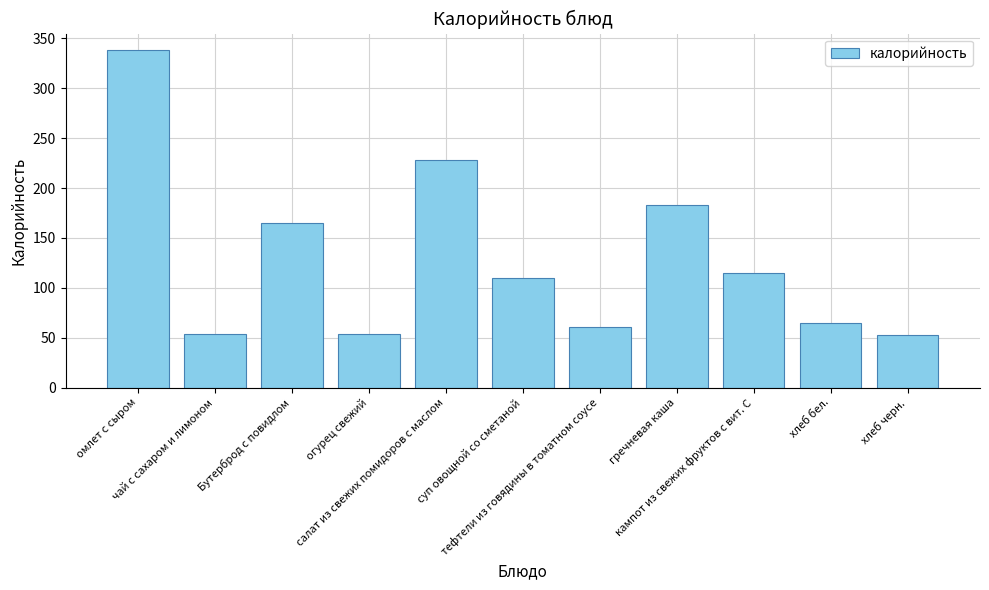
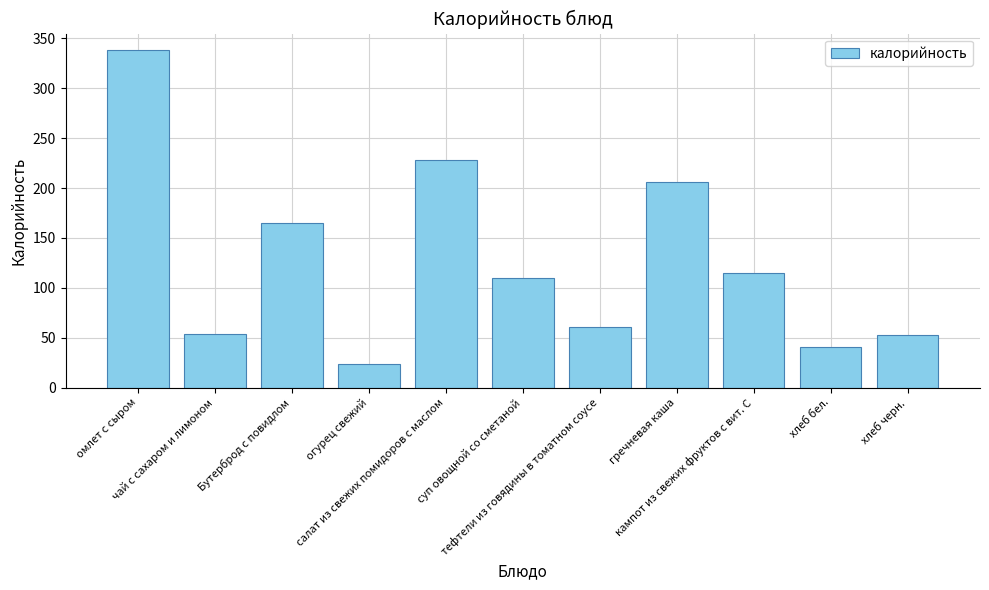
  {
    "омлет с сыром": 340,
    "чай с сахаром и лимоном": 50,
    "Бутерброд с повидлом": 170,
-   "огурец свежий": 50,
+   "огурец свежий": 20,
    "салат из свежих помидоров с маслом": 230,
    "суп овощной со сметаной": 110,
    "тефтели из говядины в томатном соусе": 60,
-   "гречневая каша": 180,
+   "гречневая каша": 210,
    "кампот из свежих фруктов с вит. С": 120,
-   "хлеб бел.": 70,
+   "хлеб бел.": 40,
    "хлеб черн.": 50
  }
